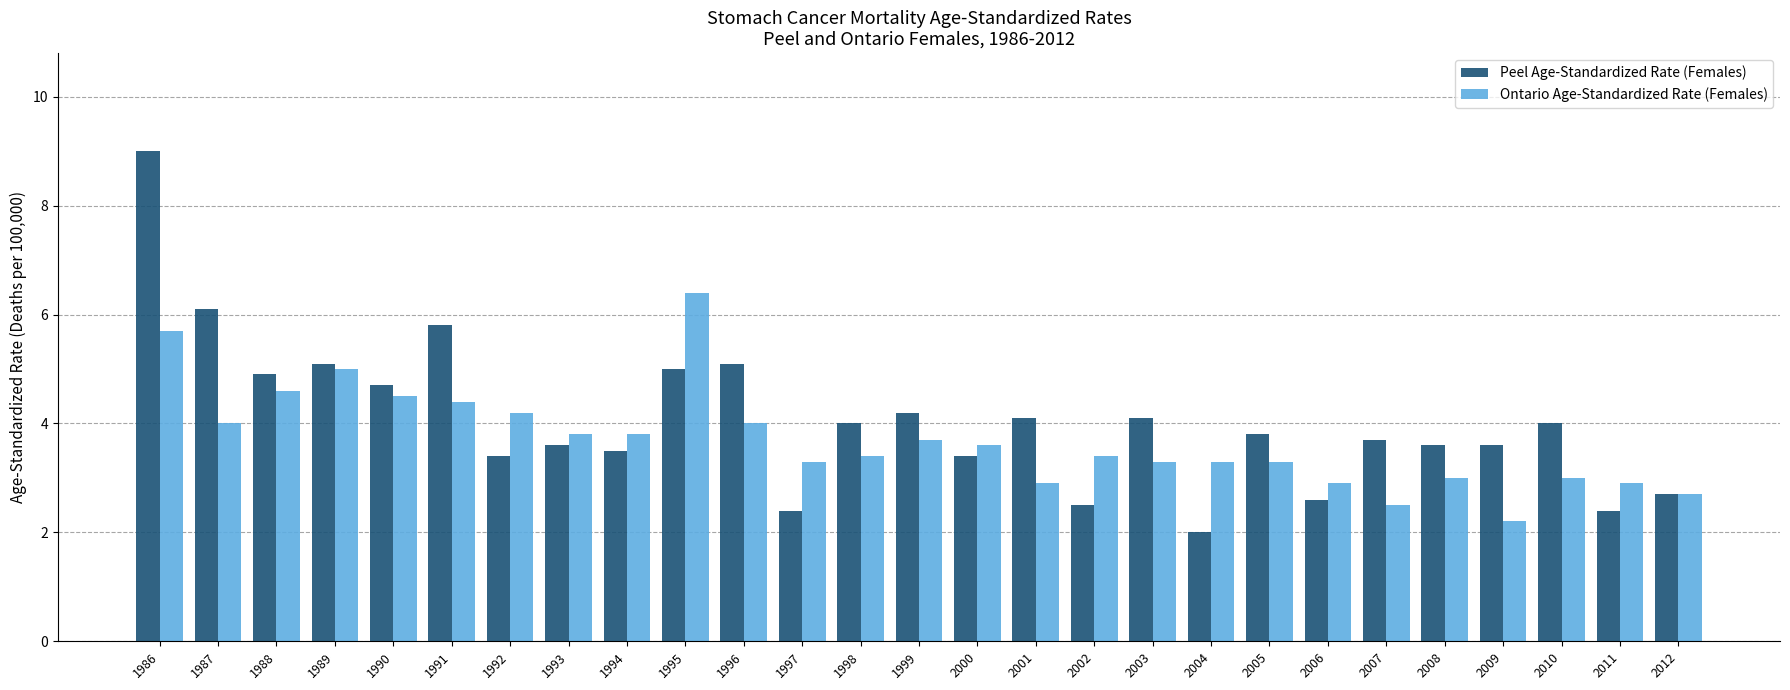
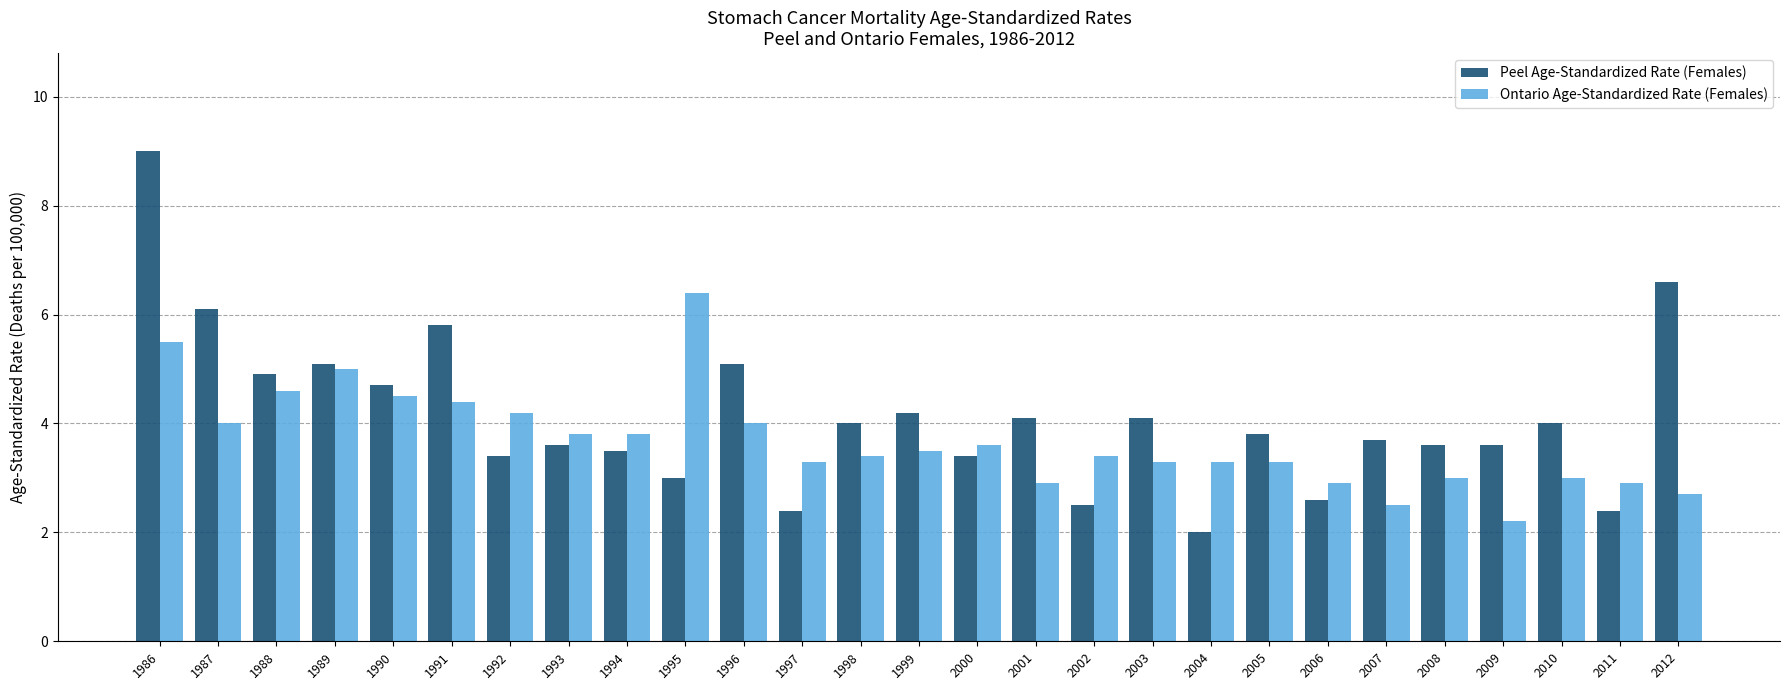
  {
    "Peel Age-Standardized Rate (Females)": {
      "1986": 9.0,
      "1987": 6.1,
      "1988": 4.9,
      "1989": 5.1,
      "1990": 4.7,
      "1991": 5.8,
      "1992": 3.4,
      "1993": 3.6,
      "1994": 3.5,
-     "1995": 5,
+     "1995": 3,
      "1996": 5.1,
      "1997": 2.4,
      "1998": 4.0,
      "1999": 4.2,
      "2000": 3.4,
      "2001": 4.1,
      "2002": 2.5,
      "2003": 4.1,
      "2004": 2.0,
      "2005": 3.8,
      "2006": 2.6,
      "2007": 3.7,
      "2008": 3.6,
      "2009": 3.6,
      "2010": 4.0,
      "2011": 2.4,
-     "2012": 2.7
+     "2012": 6.6
    },
    "Ontario Age-Standardized Rate (Females)": {
-     "1986": 5.7,
+     "1986": 5.5,
      "1987": 4.0,
      "1988": 4.6,
      "1989": 5.0,
      "1990": 4.5,
      "1991": 4.4,
      "1992": 4.2,
      "1993": 3.8,
      "1994": 3.8,
      "1995": 6.4,
      "1996": 4.0,
      "1997": 3.3,
      "1998": 3.4,
-     "1999": 3.7,
+     "1999": 3.5,
      "2000": 3.6,
      "2001": 2.9,
      "2002": 3.4,
      "2003": 3.3,
      "2004": 3.3,
      "2005": 3.3,
      "2006": 2.9,
      "2007": 2.5,
      "2008": 3.0,
      "2009": 2.2,
      "2010": 3.0,
      "2011": 2.9,
      "2012": 2.7
    }
  }
